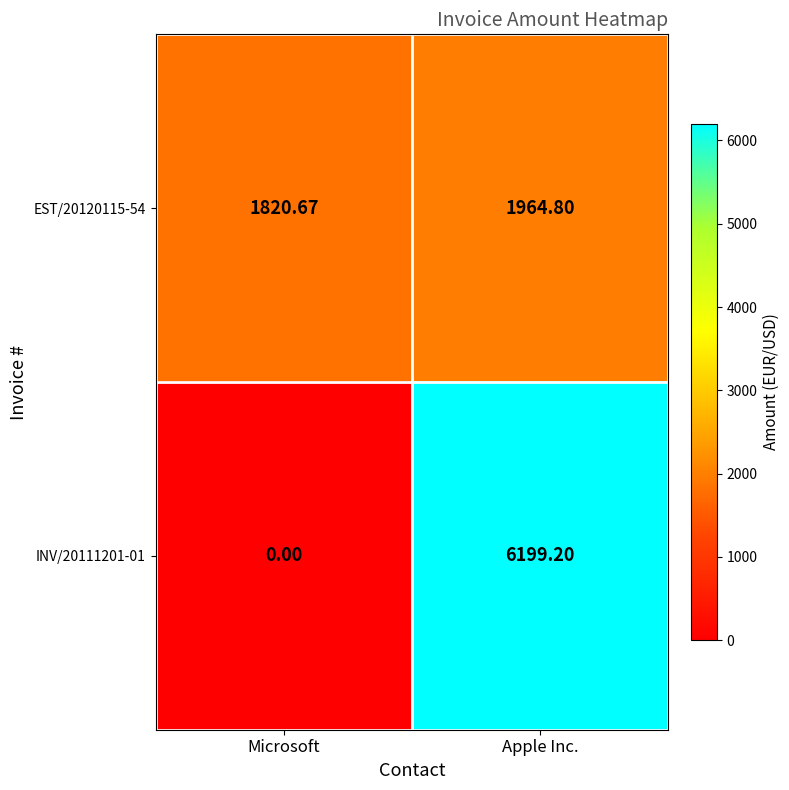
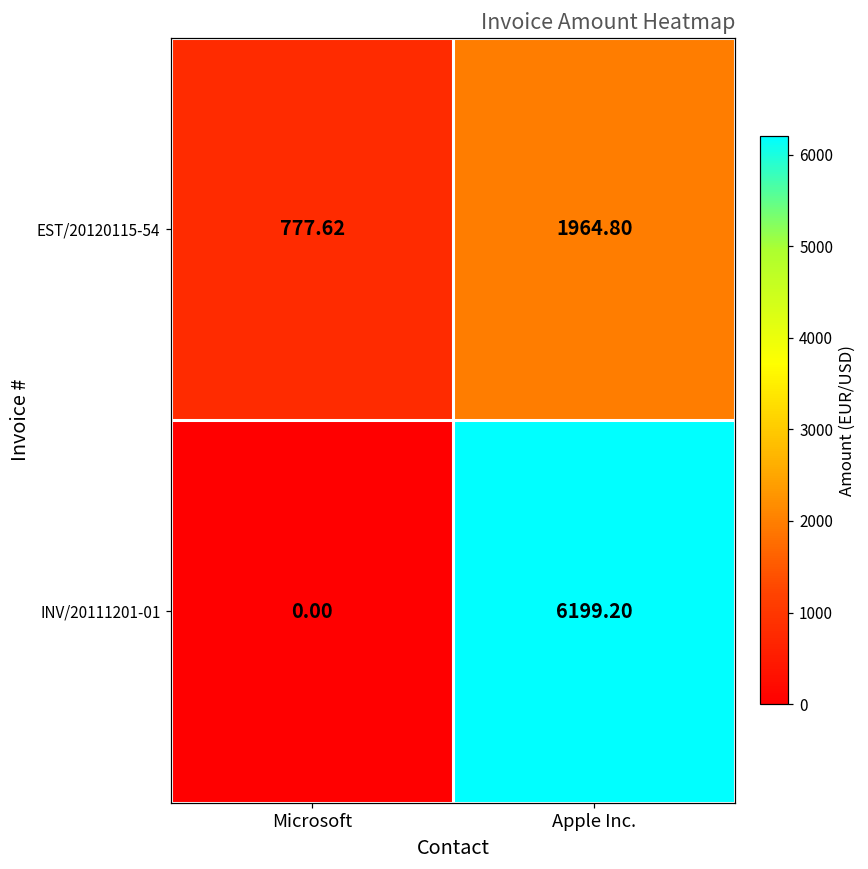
  {
    "EST/20120115-54": {
-     "Microsoft": 1820.67,
+     "Microsoft": 777.62,
      "Apple Inc.": 1964.80
    },
    "INV/20111201-01": {
      "Microsoft": 0.00,
      "Apple Inc.": 6199.20
    }
  }
